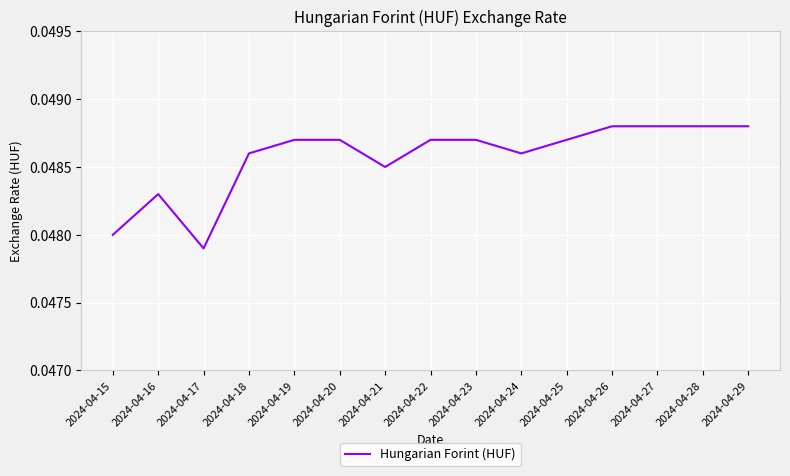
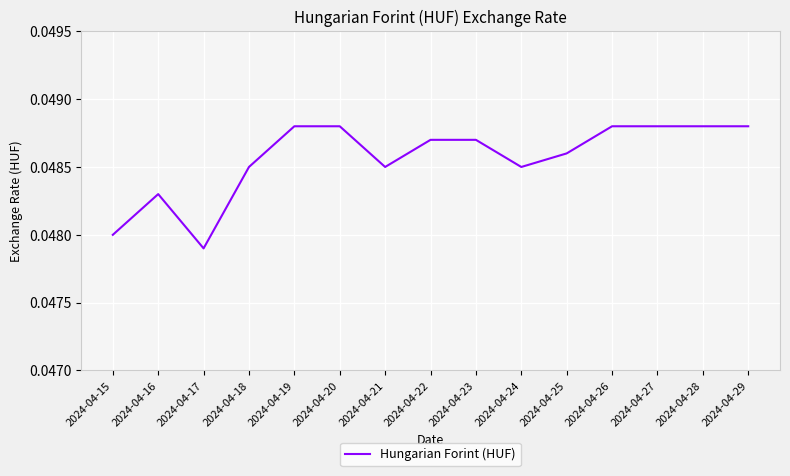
  {
    "2024-04-15": 0.0480,
    "2024-04-16": 0.0483,
    "2024-04-17": 0.0479,
-   "2024-04-18": 0.0486,
-   "2024-04-19": 0.0487,
-   "2024-04-20": 0.0487,
+   "2024-04-18": 0.0485,
+   "2024-04-19": 0.0488,
+   "2024-04-20": 0.0488,
    "2024-04-21": 0.0485,
    "2024-04-22": 0.0487,
    "2024-04-23": 0.0487,
-   "2024-04-24": 0.0486,
-   "2024-04-25": 0.0487,
+   "2024-04-24": 0.0485,
+   "2024-04-25": 0.0486,
    "2024-04-26": 0.0488,
    "2024-04-27": 0.0488,
    "2024-04-28": 0.0488,
    "2024-04-29": 0.0488
  }
